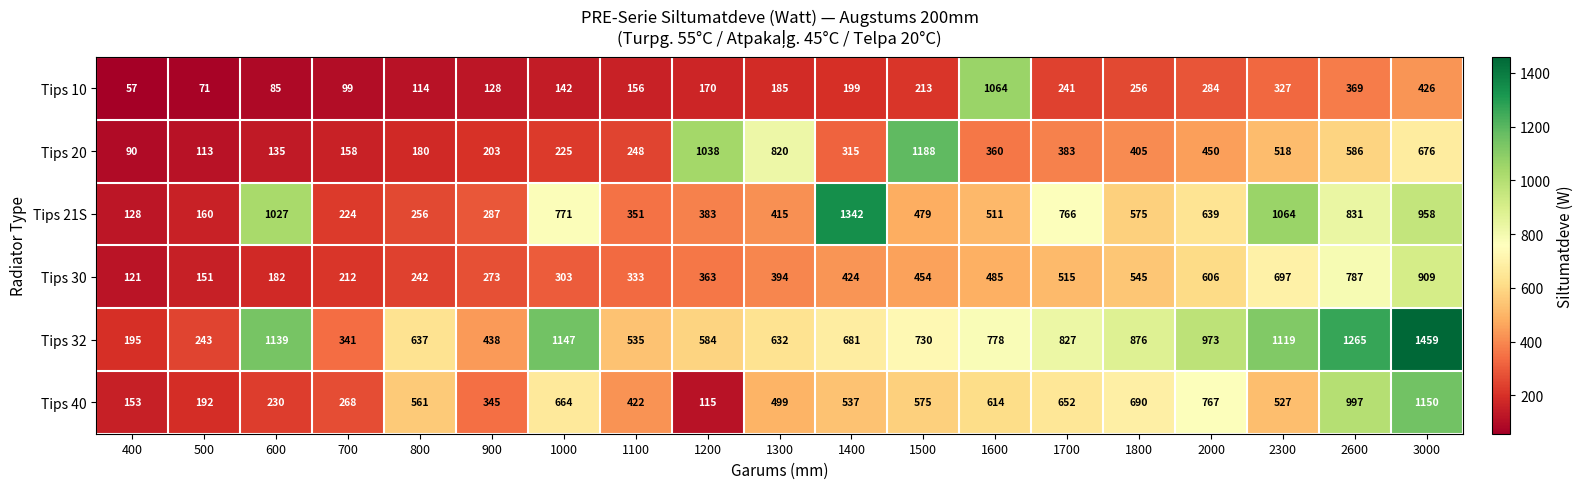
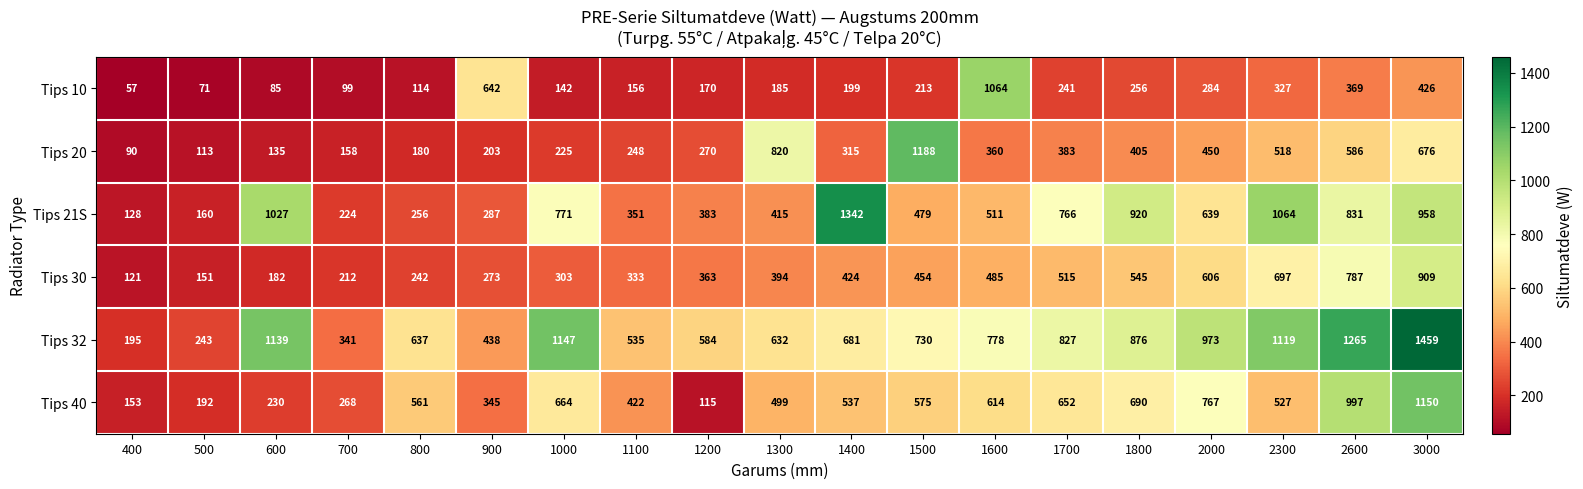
  {
    "Tips 10": {
      "400": 57,
      "500": 71,
      "600": 85,
      "700": 99,
      "800": 114,
-     "900": 128,
+     "900": 642,
      "1000": 142,
      "1100": 156,
      "1200": 170,
      "1300": 185,
      "1400": 199,
      "1500": 213,
      "1600": 1064,
      "1700": 241,
      "1800": 256,
      "2000": 284,
      "2300": 327,
      "2600": 369,
      "3000": 426
    },
    "Tips 20": {
      "400": 90,
      "500": 113,
      "600": 135,
      "700": 158,
      "800": 180,
      "900": 203,
      "1000": 225,
      "1100": 248,
-     "1200": 1038,
+     "1200": 270,
      "1300": 820,
      "1400": 315,
      "1500": 1188,
      "1600": 360,
      "1700": 383,
      "1800": 405,
      "2000": 450,
      "2300": 518,
      "2600": 586,
      "3000": 676
    },
    "Tips 21S": {
      "400": 128,
      "500": 160,
      "600": 1027,
      "700": 224,
      "800": 256,
      "900": 287,
      "1000": 771,
      "1100": 351,
      "1200": 383,
      "1300": 415,
      "1400": 1342,
      "1500": 479,
      "1600": 511,
      "1700": 766,
-     "1800": 575,
+     "1800": 920,
      "2000": 639,
      "2300": 1064,
      "2600": 831,
      "3000": 958
    },
    "Tips 30": {
      "400": 121,
      "500": 151,
      "600": 182,
      "700": 212,
      "800": 242,
      "900": 273,
      "1000": 303,
      "1100": 333,
      "1200": 363,
      "1300": 394,
      "1400": 424,
      "1500": 454,
      "1600": 485,
      "1700": 515,
      "1800": 545,
      "2000": 606,
      "2300": 697,
      "2600": 787,
      "3000": 909
    },
    "Tips 32": {
      "400": 195,
      "500": 243,
      "600": 1139,
      "700": 341,
      "800": 637,
      "900": 438,
      "1000": 1147,
      "1100": 535,
      "1200": 584,
      "1300": 632,
      "1400": 681,
      "1500": 730,
      "1600": 778,
      "1700": 827,
      "1800": 876,
      "2000": 973,
      "2300": 1119,
      "2600": 1265,
      "3000": 1459
    },
    "Tips 40": {
      "400": 153,
      "500": 192,
      "600": 230,
      "700": 268,
      "800": 561,
      "900": 345,
      "1000": 664,
      "1100": 422,
      "1200": 115,
      "1300": 499,
      "1400": 537,
      "1500": 575,
      "1600": 614,
      "1700": 652,
      "1800": 690,
      "2000": 767,
      "2300": 527,
      "2600": 997,
      "3000": 1150
    }
  }
